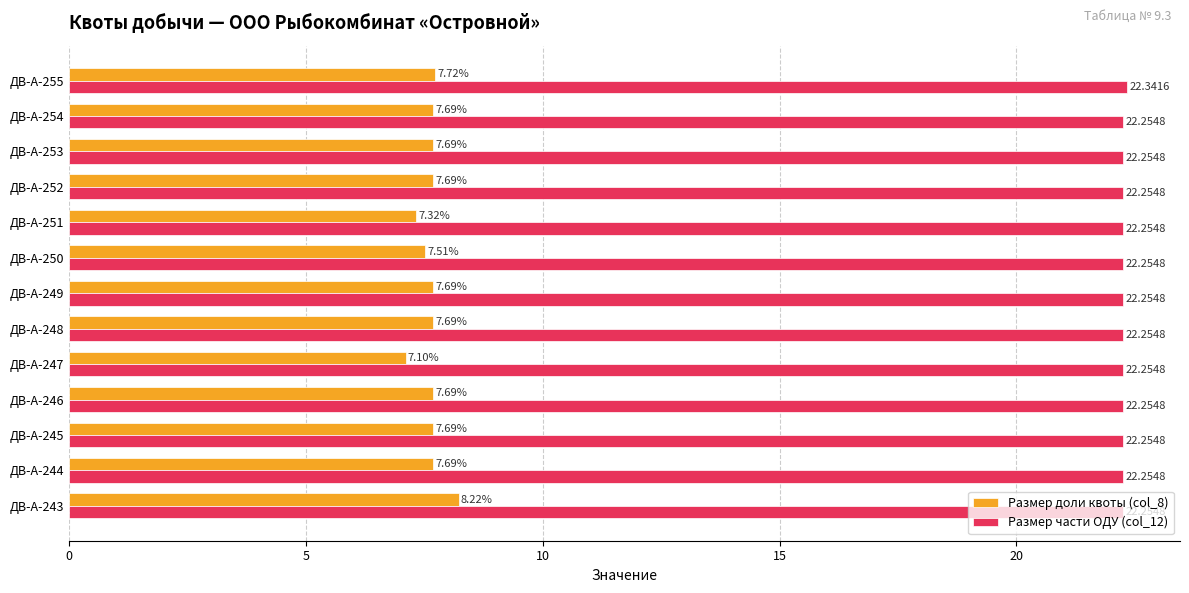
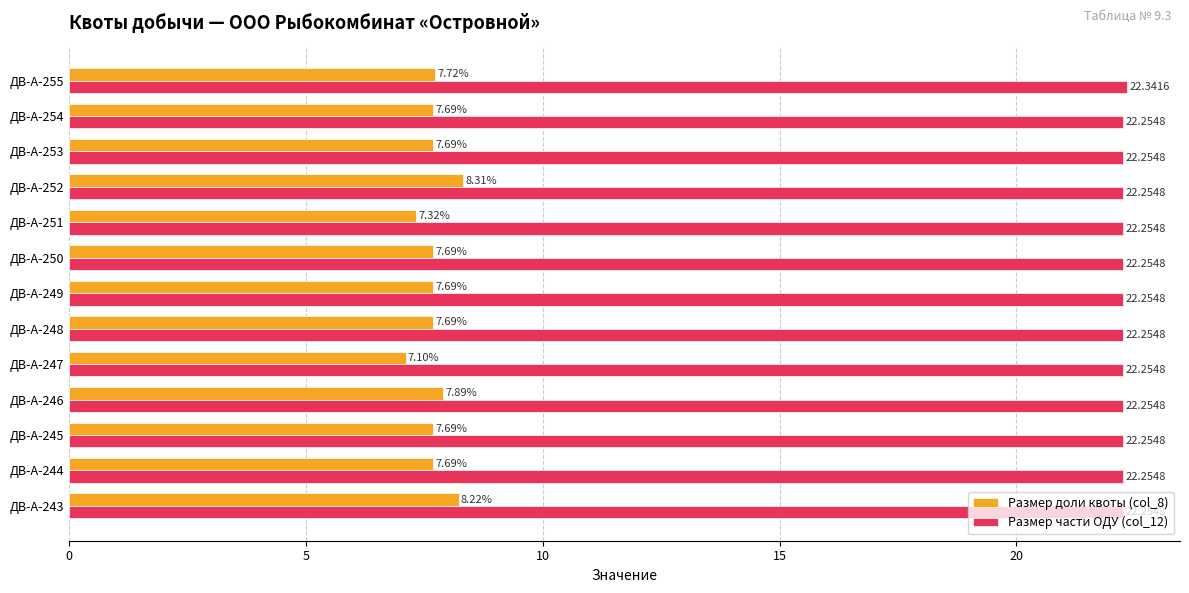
  {
    "Размер доли квоты (col_8)": {
      "ДВ-А-255": "7.72%",
      "ДВ-А-254": "7.69%",
      "ДВ-А-253": "7.69%",
-     "ДВ-А-252": "7.69%",
+     "ДВ-А-252": "8.31%",
      "ДВ-А-251": "7.32%",
-     "ДВ-А-250": "7.51%",
+     "ДВ-А-250": "7.69%",
      "ДВ-А-249": "7.69%",
      "ДВ-А-248": "7.69%",
      "ДВ-А-247": "7.10%",
-     "ДВ-А-246": "7.69%",
+     "ДВ-А-246": "7.89%",
      "ДВ-А-245": "7.69%",
      "ДВ-А-244": "7.69%",
      "ДВ-А-243": "8.22%"
    },
    "Размер части ОДУ (col_12)": {
      "ДВ-А-255": "22.3416",
      "ДВ-А-254": "22.2548",
      "ДВ-А-253": "22.2548",
      "ДВ-А-252": "22.2548",
      "ДВ-А-251": "22.2548",
      "ДВ-А-250": "22.2548",
      "ДВ-А-249": "22.2548",
      "ДВ-А-248": "22.2548",
      "ДВ-А-247": "22.2548",
      "ДВ-А-246": "22.2548",
      "ДВ-А-245": "22.2548",
      "ДВ-А-244": "22.2548"
    }
  }
